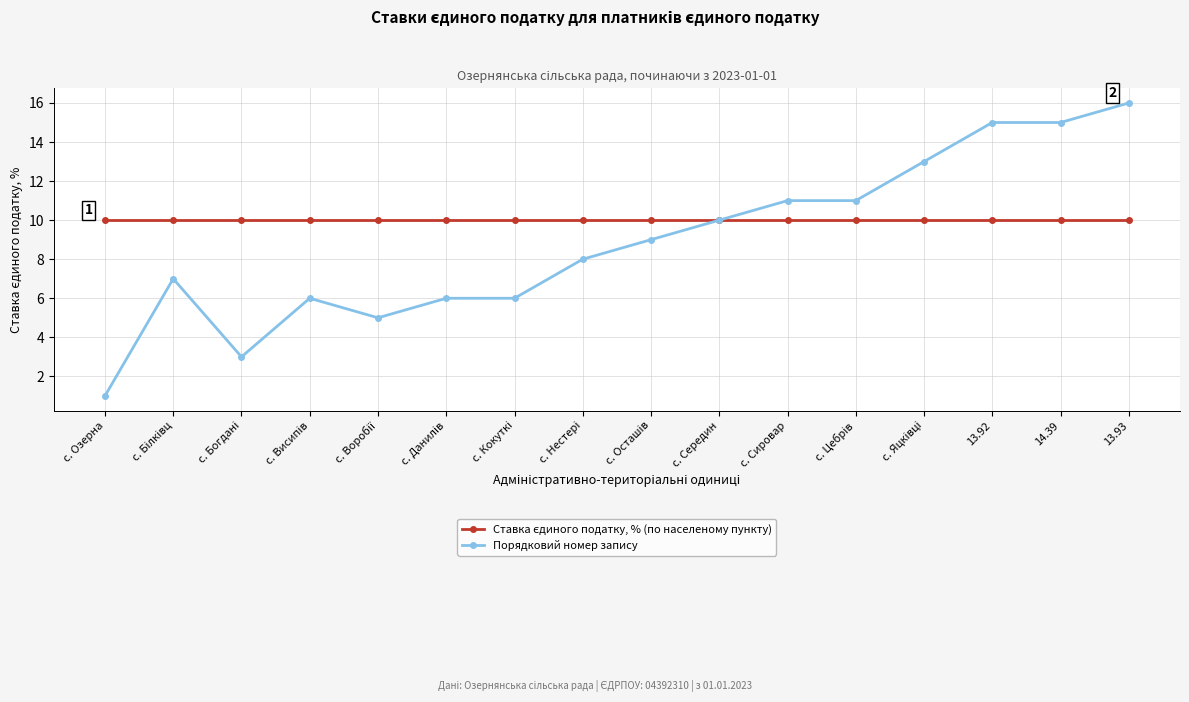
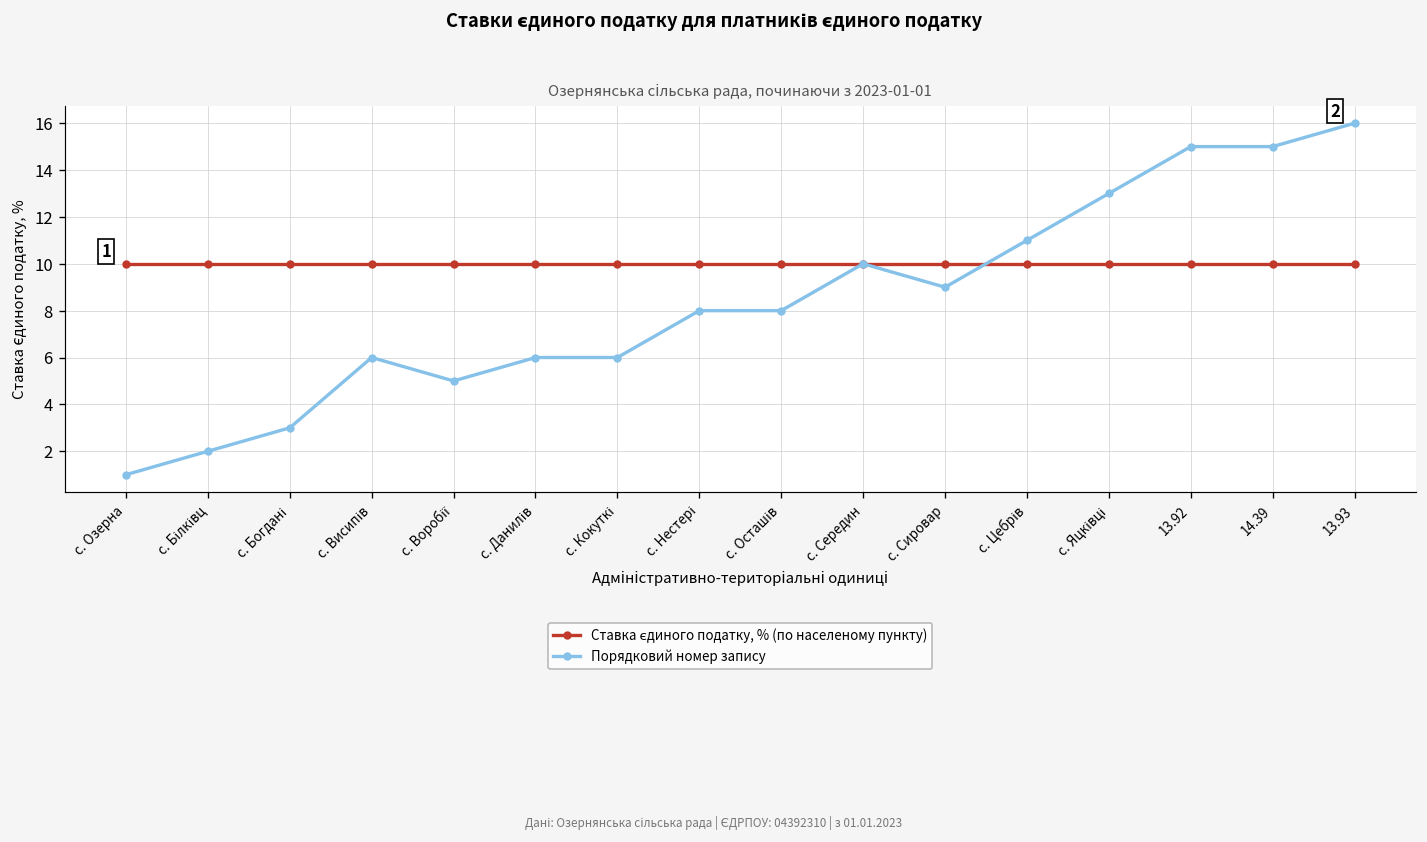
  {
    "Ставка єдиного податку, % (по населеному пункту)": {
      "c. Білківц": 10,
      "c. Богдані": 10,
      "c. Висипів": 10,
      "c. Воробії": 10,
      "c. Данилів": 10,
      "c. Кокуткі": 10,
      "c. Нестері": 10,
      "c. Осташів": 10,
      "c. Сировар": 10,
      "c. Цебрів": 10,
      "c. Яцківці": 10,
      "13.92": 10,
      "14.39": 10,
      "13.93": 10
    },
    "Порядковий номер запису": {
      "c. Озерна": 1,
-     "c. Білківц": 7,
+     "c. Білківц": 2,
      "c. Богдані": 3,
      "c. Висипів": 6,
      "c. Воробії": 5,
      "c. Данилів": 6,
      "c. Кокуткі": 6,
      "c. Нестері": 8,
-     "c. Осташів": 9,
-     "c. Сировар": 11,
+     "c. Осташів": 8,
+     "c. Сировар": 9,
      "c. Цебрів": 11,
      "c. Яцківці": 13,
      "13.92": 15,
      "14.39": 15
    }
  }
